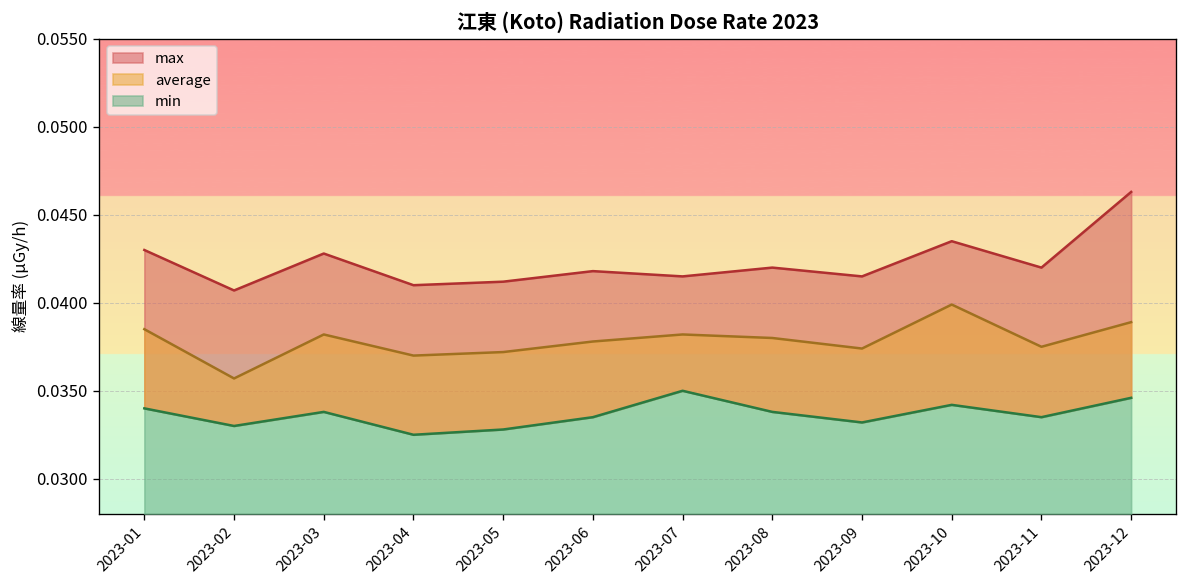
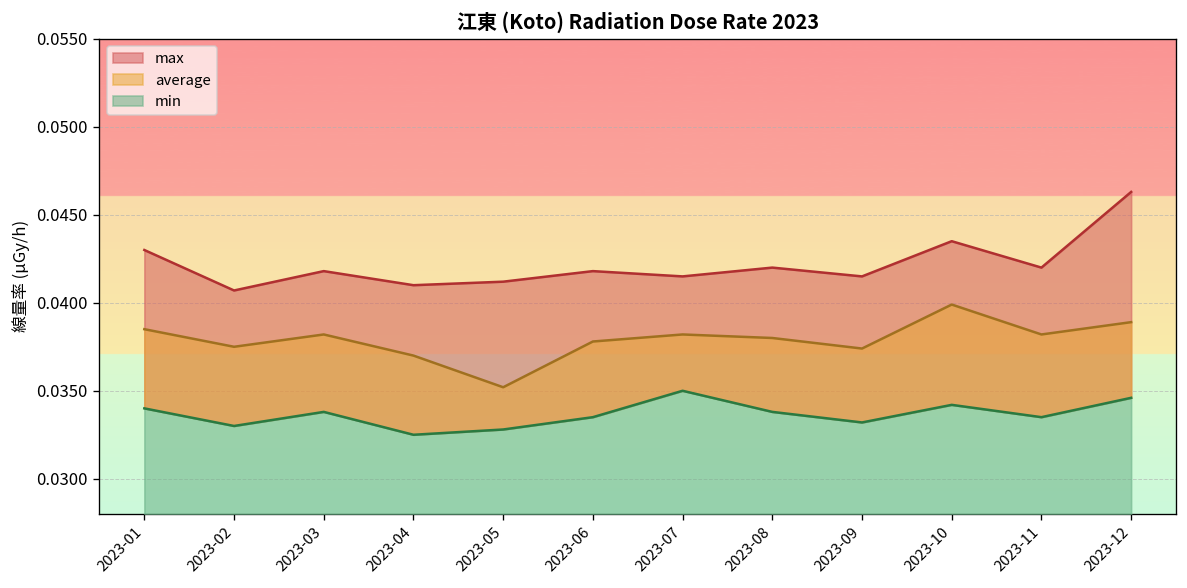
  {
    "max": {
      "2023-01": 0.0430,
      "2023-02": 0.0407,
-     "2023-03": 0.0428,
+     "2023-03": 0.0418,
      "2023-04": 0.0410,
      "2023-05": 0.0412,
      "2023-06": 0.0418,
      "2023-07": 0.0415,
      "2023-08": 0.0420,
      "2023-09": 0.0415,
      "2023-10": 0.0435,
      "2023-11": 0.0420,
      "2023-12": 0.0463
    },
    "average": {
      "2023-01": 0.0385,
-     "2023-02": 0.0357,
+     "2023-02": 0.0375,
      "2023-03": 0.0382,
      "2023-04": 0.0370,
-     "2023-05": 0.0372,
+     "2023-05": 0.0352,
      "2023-06": 0.0378,
      "2023-07": 0.0382,
      "2023-08": 0.0380,
      "2023-09": 0.0374,
      "2023-10": 0.0399,
-     "2023-11": 0.0375,
+     "2023-11": 0.0382,
      "2023-12": 0.0389
    },
    "min": {
      "2023-01": 0.0340,
      "2023-02": 0.0330,
      "2023-03": 0.0338,
      "2023-04": 0.0325,
      "2023-05": 0.0328,
      "2023-06": 0.0335,
      "2023-07": 0.0350,
      "2023-08": 0.0338,
      "2023-09": 0.0332,
      "2023-10": 0.0342,
      "2023-11": 0.0335,
      "2023-12": 0.0346
    }
  }
